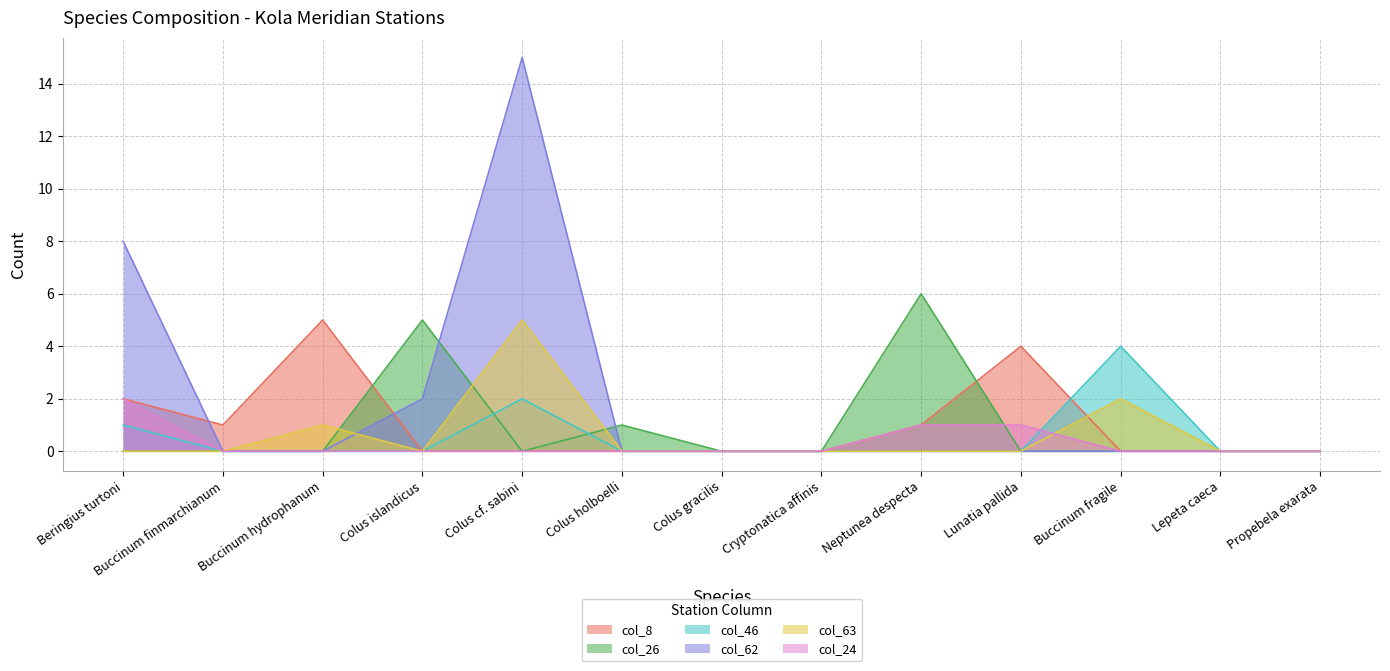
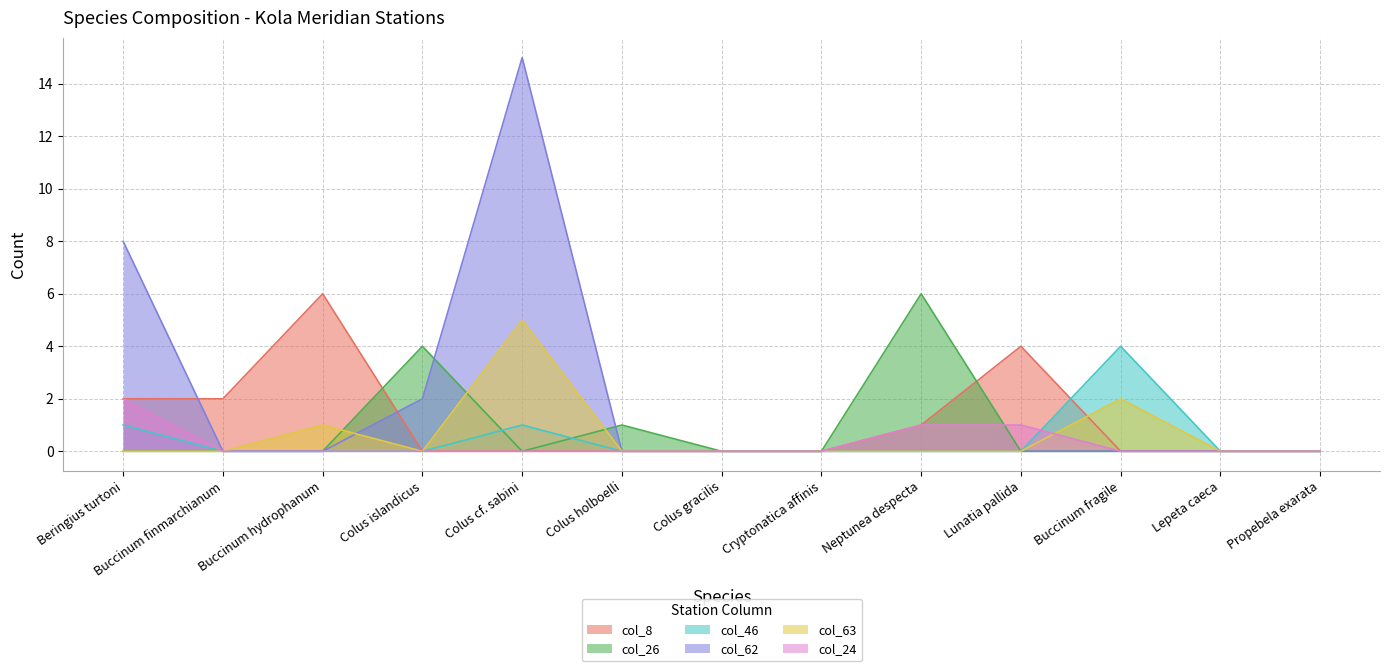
  {
    "col_8": {
-     "Buccinum finmarchianum": 1,
-     "Buccinum hydrophanum": 5,
+     "Buccinum finmarchianum": 2,
+     "Buccinum hydrophanum": 6,
      "Lunatia pallida": 4
    },
    "col_26": {
-     "Colus islandicus": 5,
+     "Colus islandicus": 4,
      "Colus holboelli": 1,
      "Neptunea despecta": 6
    },
    "col_46": {
      "Beringius turtoni": 1,
-     "Colus cf. sabini": 2,
+     "Colus cf. sabini": 1,
      "Buccinum fragile": 4
    },
    "col_62": {
      "Beringius turtoni": 8,
      "Colus islandicus": 2,
      "Colus cf. sabini": 15
    },
    "col_63": {
      "Buccinum hydrophanum": 1,
      "Colus cf. sabini": 5,
      "Buccinum fragile": 2
    },
    "col_24": {
      "Lunatia pallida": 1
    }
  }
